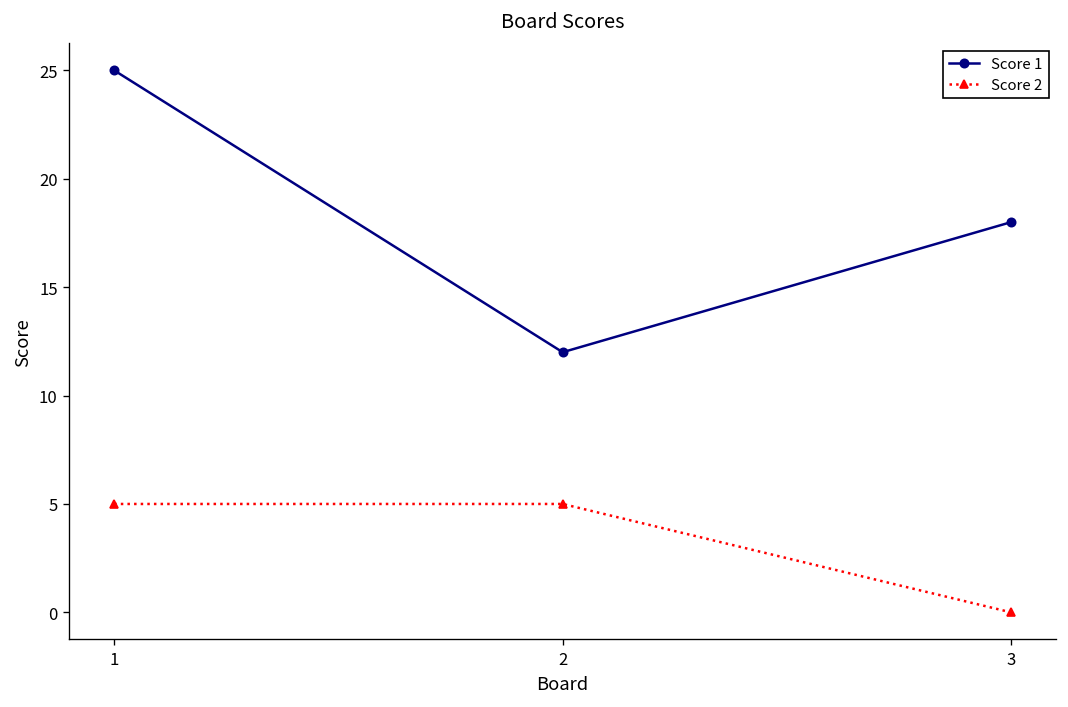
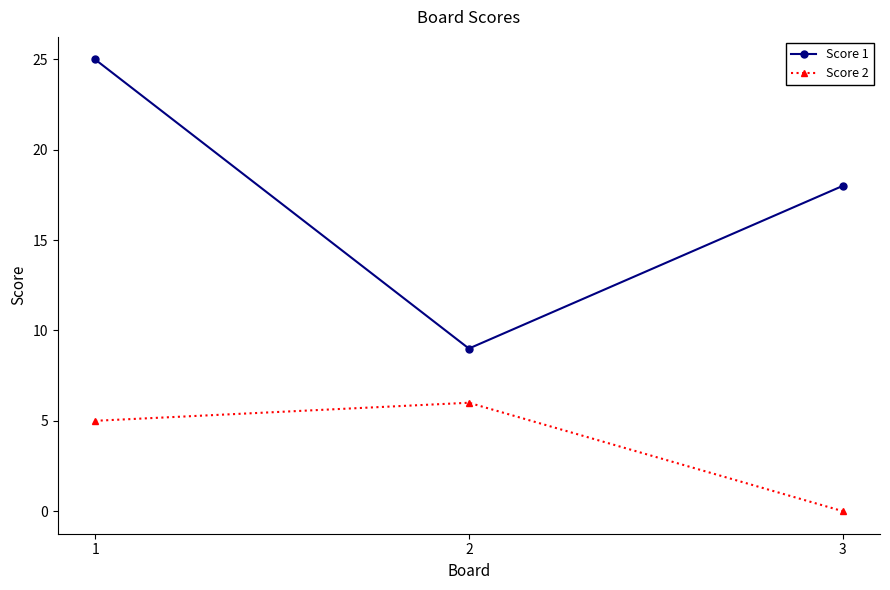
  {
    "Score 1": {
      "1": 25,
-     "2": 12,
+     "2": 9,
      "3": 18
    },
    "Score 2": {
      "1": 5,
-     "2": 5,
+     "2": 6,
      "3": 0
    }
  }
